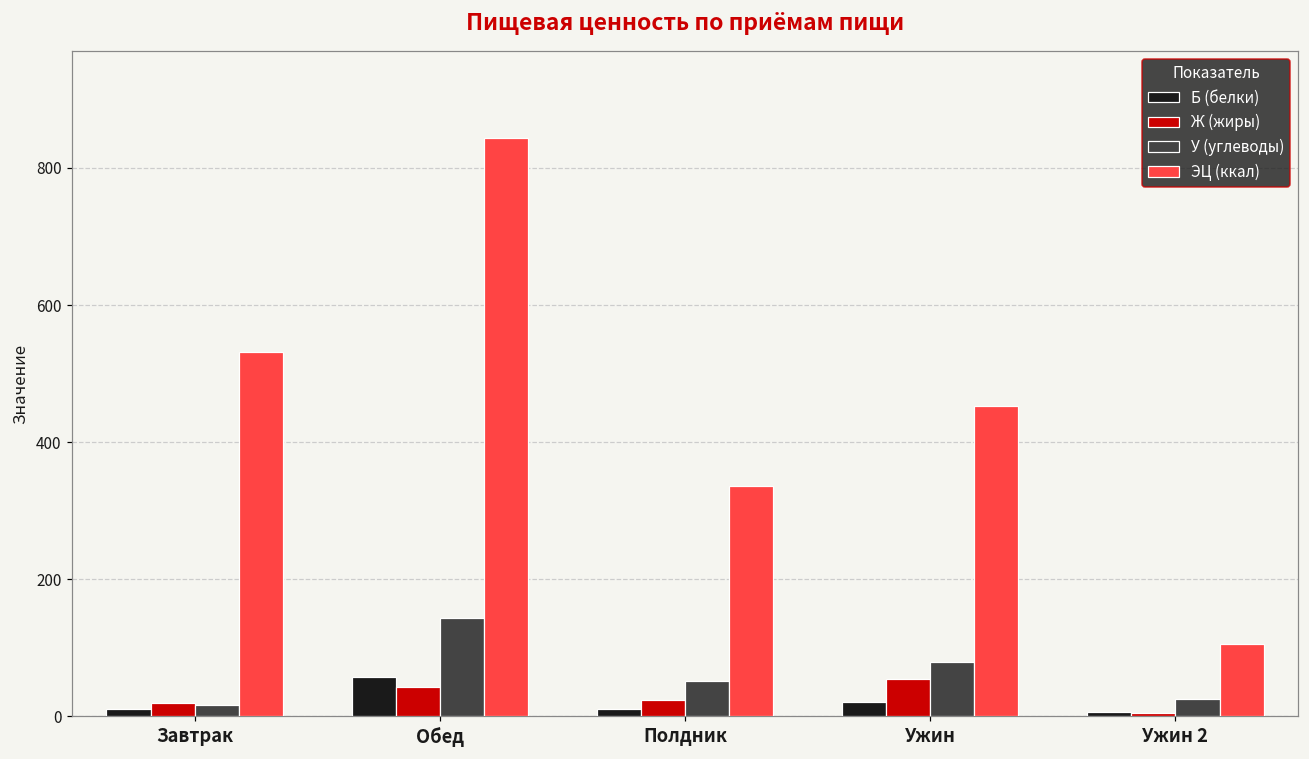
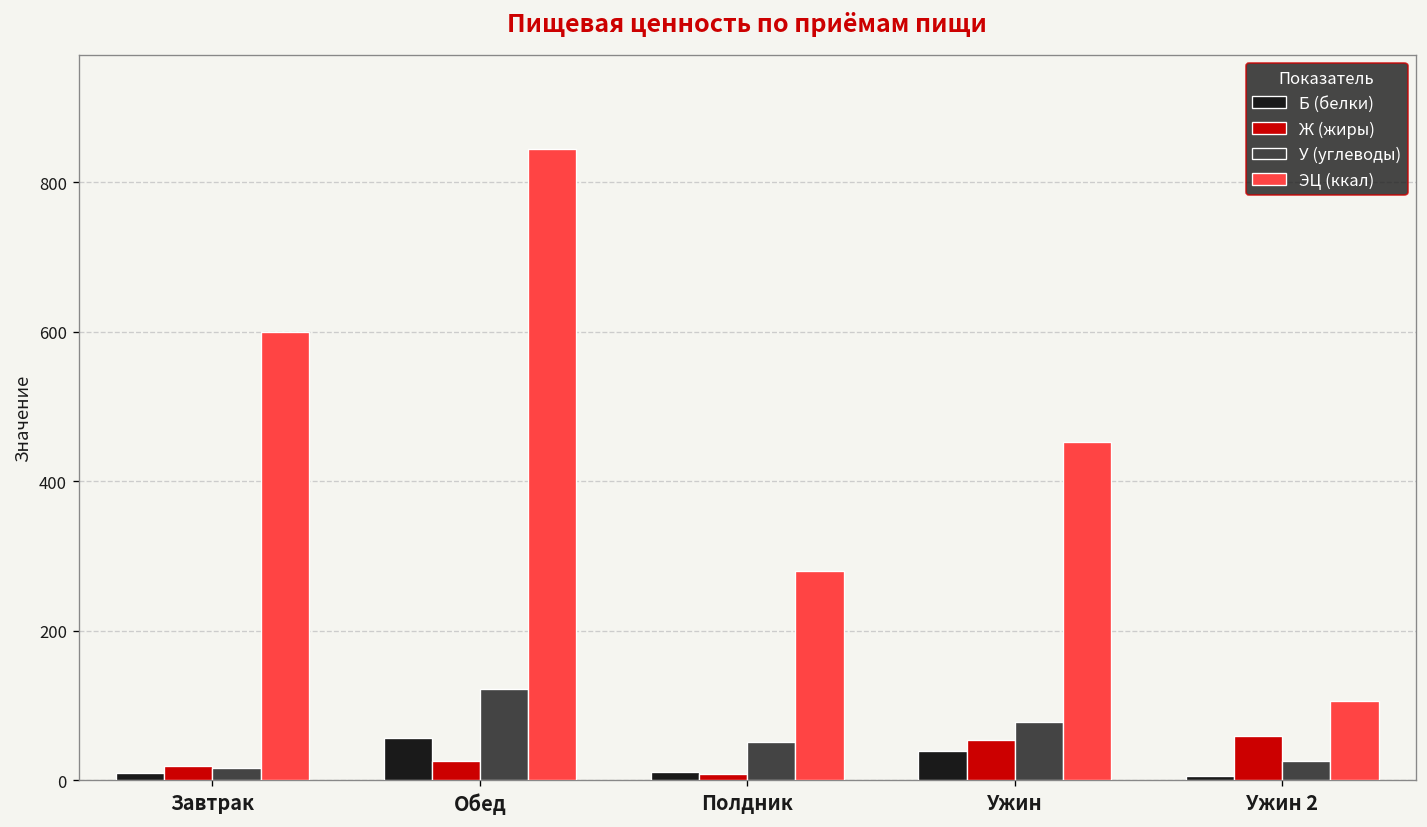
  {
    "Б (белки)": {
      "Завтрак": 10,
      "Обед": 60,
      "Полдник": 10,
-     "Ужин": 20,
+     "Ужин": 40,
      "Ужин 2": 10
    },
    "Ж (жиры)": {
      "Завтрак": 20,
-     "Обед": 40,
-     "Полдник": 20,
+     "Обед": 30,
+     "Полдник": 10,
      "Ужин": 50,
-     "Ужин 2": 10
+     "Ужин 2": 60
    },
    "У (углеводы)": {
      "Завтрак": 20,
-     "Обед": 140,
+     "Обед": 120,
      "Полдник": 50,
      "Ужин": 80,
      "Ужин 2": 30
    },
    "ЭЦ (ккал)": {
-     "Завтрак": 530,
+     "Завтрак": 600,
      "Обед": 840,
-     "Полдник": 340,
+     "Полдник": 280,
      "Ужин": 450,
      "Ужин 2": 110
    }
  }
